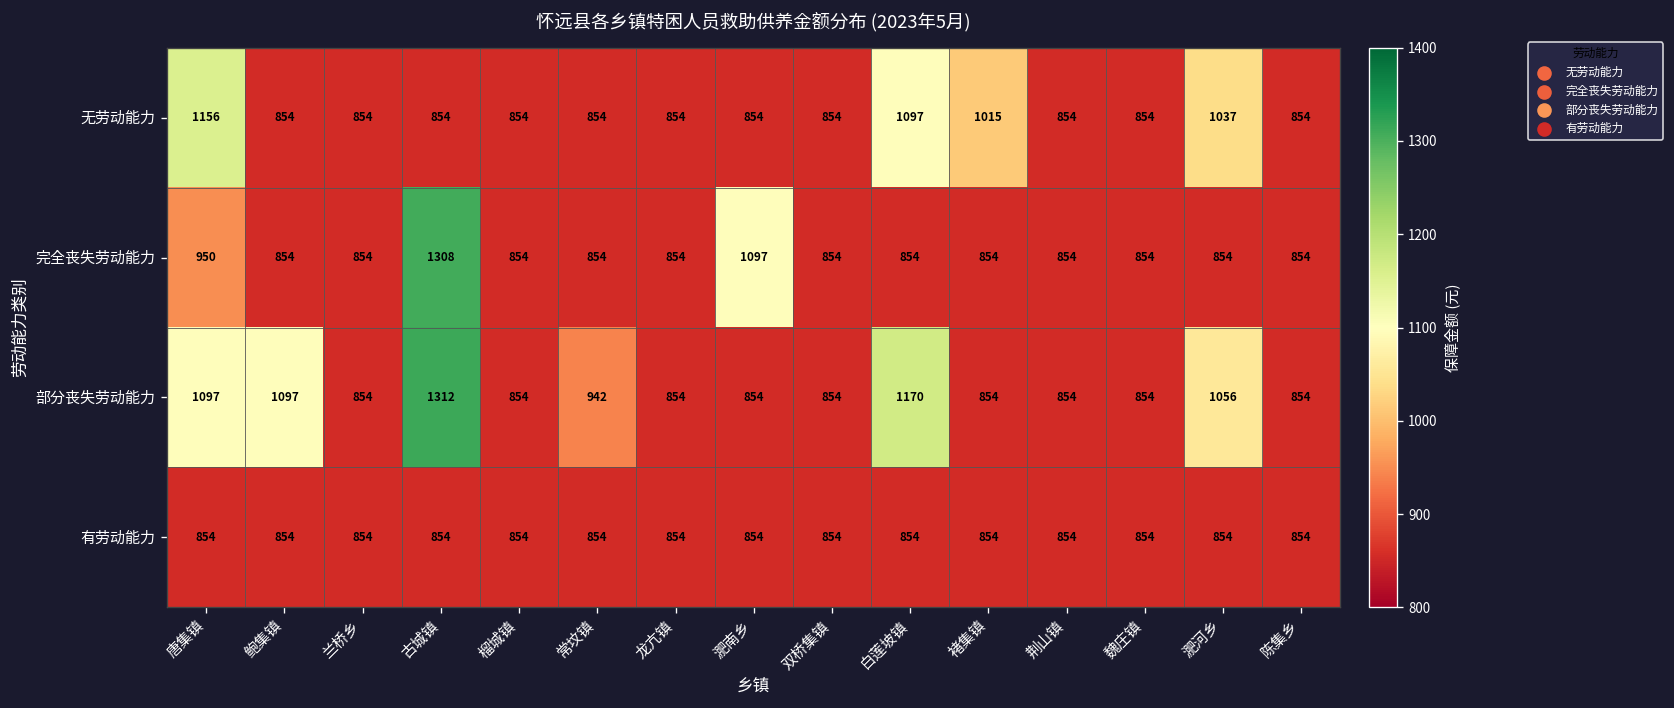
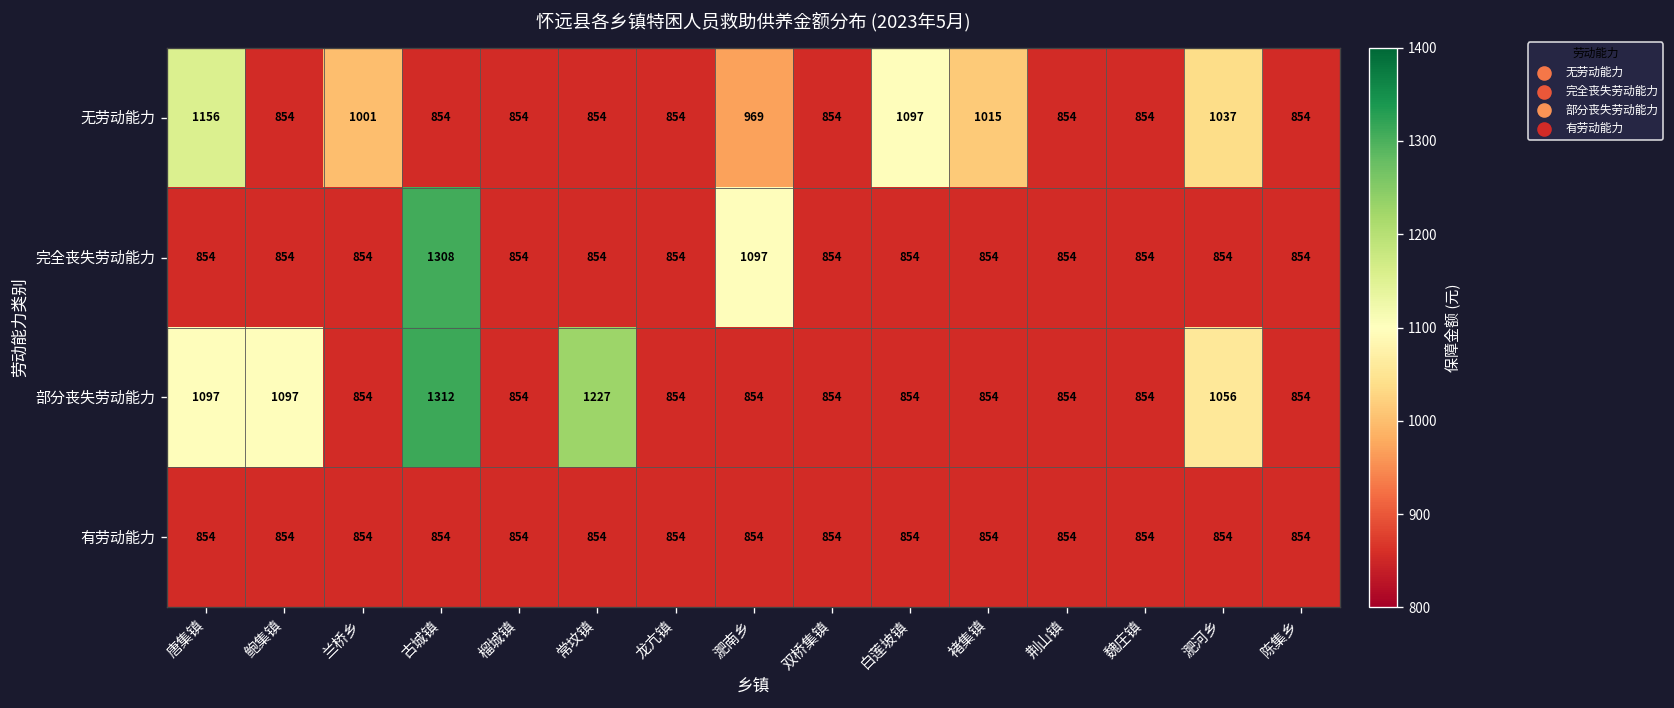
  {
    "无劳动能力": {
      "唐集镇": 1156,
      "鲍集镇": 854,
-     "兰桥乡": 854,
+     "兰桥乡": 1001,
      "古城镇": 854,
      "榴城镇": 854,
      "常坟镇": 854,
      "龙亢镇": 854,
-     "淝南乡": 854,
+     "淝南乡": 969,
      "双桥集镇": 854,
      "白莲坡镇": 1097,
      "褚集镇": 1015,
      "荆山镇": 854,
      "魏庄镇": 854,
      "淝河乡": 1037,
      "陈集乡": 854
    },
    "完全丧失劳动能力": {
-     "唐集镇": 950,
+     "唐集镇": 854,
      "鲍集镇": 854,
      "兰桥乡": 854,
      "古城镇": 1308,
      "榴城镇": 854,
      "常坟镇": 854,
      "龙亢镇": 854,
      "淝南乡": 1097,
      "双桥集镇": 854,
      "白莲坡镇": 854,
      "褚集镇": 854,
      "荆山镇": 854,
      "魏庄镇": 854,
      "淝河乡": 854,
      "陈集乡": 854
    },
    "部分丧失劳动能力": {
      "唐集镇": 1097,
      "鲍集镇": 1097,
      "兰桥乡": 854,
      "古城镇": 1312,
      "榴城镇": 854,
-     "常坟镇": 942,
+     "常坟镇": 1227,
      "龙亢镇": 854,
      "淝南乡": 854,
      "双桥集镇": 854,
-     "白莲坡镇": 1170,
+     "白莲坡镇": 854,
      "褚集镇": 854,
      "荆山镇": 854,
      "魏庄镇": 854,
      "淝河乡": 1056,
      "陈集乡": 854
    },
    "有劳动能力": {
      "唐集镇": 854,
      "鲍集镇": 854,
      "兰桥乡": 854,
      "古城镇": 854,
      "榴城镇": 854,
      "常坟镇": 854,
      "龙亢镇": 854,
      "淝南乡": 854,
      "双桥集镇": 854,
      "白莲坡镇": 854,
      "褚集镇": 854,
      "荆山镇": 854,
      "魏庄镇": 854,
      "淝河乡": 854,
      "陈集乡": 854
    }
  }
